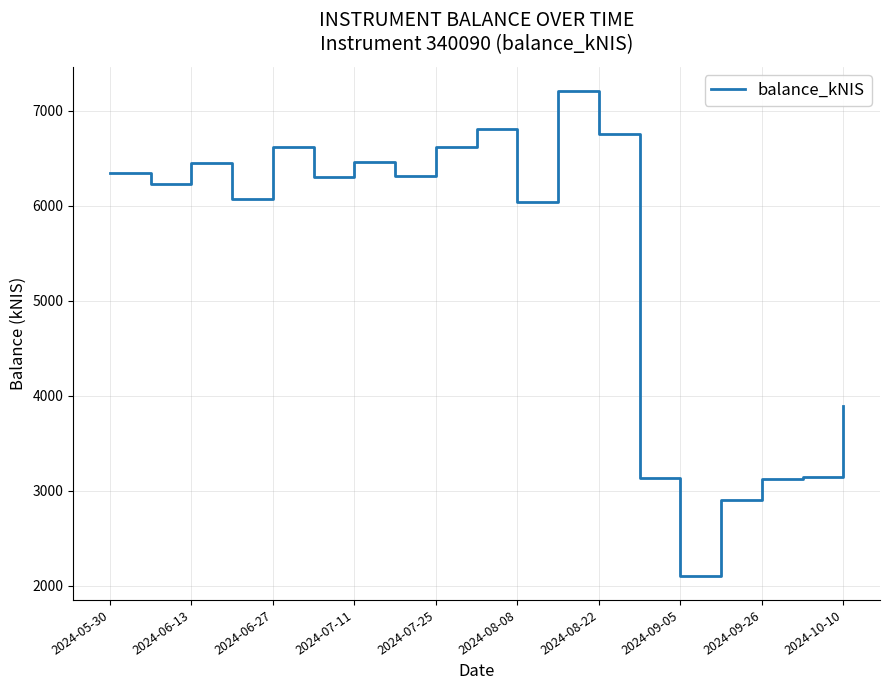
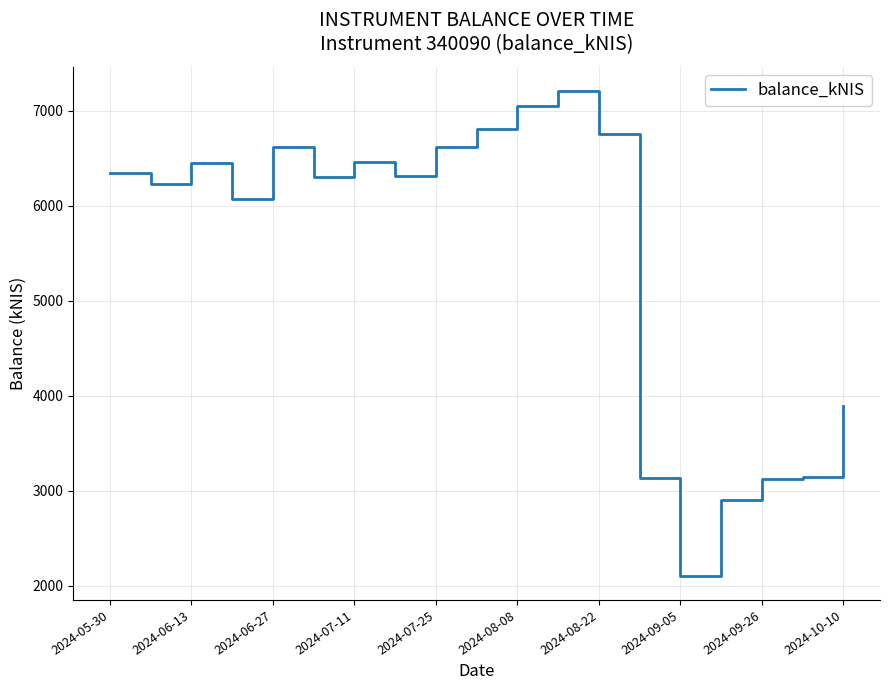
  {
    "2024-05-30": 6300,
    "2024-06-13": 6500,
    "2024-06-27": 6600,
    "2024-07-11": 6500,
    "2024-07-25": 6600,
-   "2024-08-08": 6000,
+   "2024-08-08": 7100,
    "2024-08-22": 6800,
    "2024-09-05": 2100,
    "2024-09-26": 3100,
    "2024-10-10": 3900
  }
